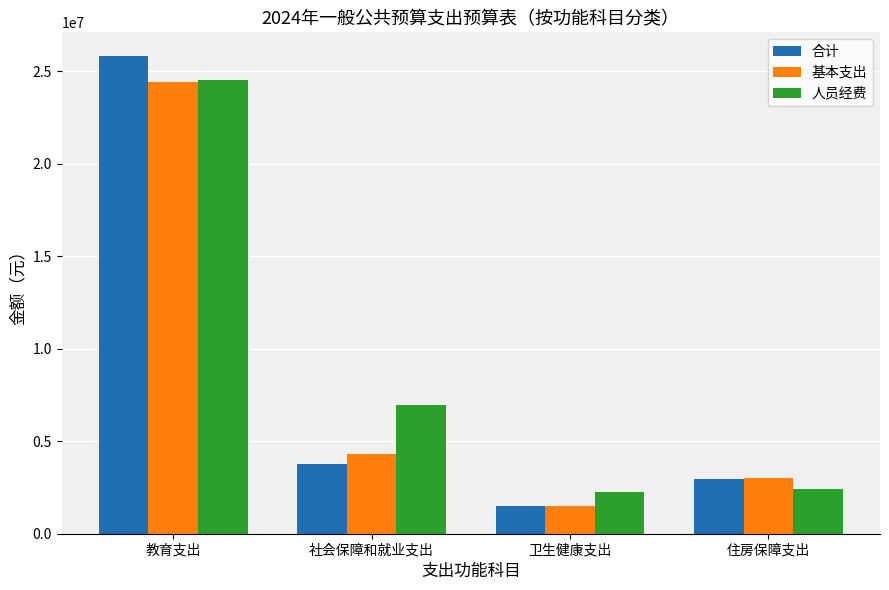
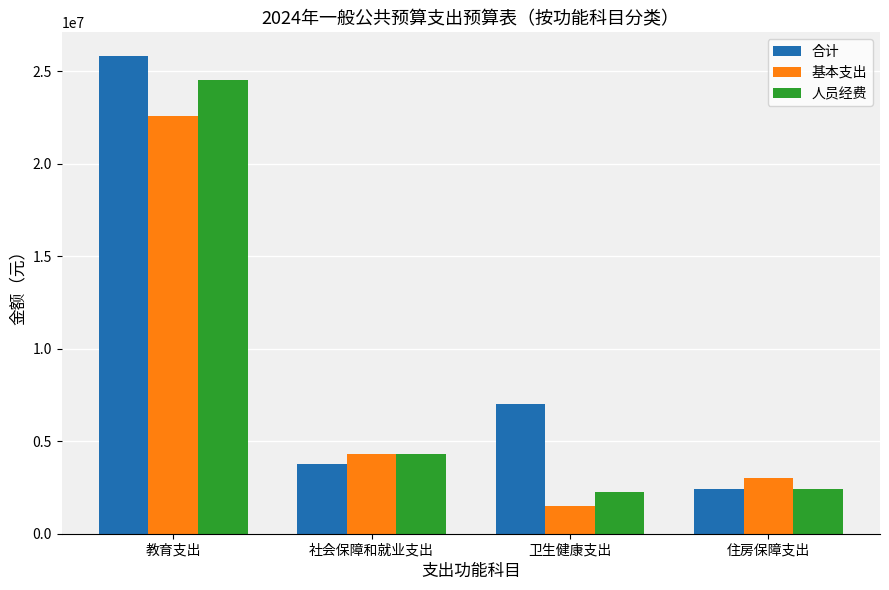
  {
    "合计": {
      "教育支出": 25800000,
      "社会保障和就业支出": 3800000,
-     "卫生健康支出": 1500000,
-     "住房保障支出": 2900000
+     "卫生健康支出": 7000000,
+     "住房保障支出": 2400000
    },
    "基本支出": {
-     "教育支出": 24400000,
+     "教育支出": 22600000,
      "社会保障和就业支出": 4300000,
      "卫生健康支出": 1500000,
      "住房保障支出": 3000000
    },
    "人员经费": {
      "教育支出": 24500000,
-     "社会保障和就业支出": 7000000,
+     "社会保障和就业支出": 4300000,
      "卫生健康支出": 2300000,
      "住房保障支出": 2400000
    }
  }
